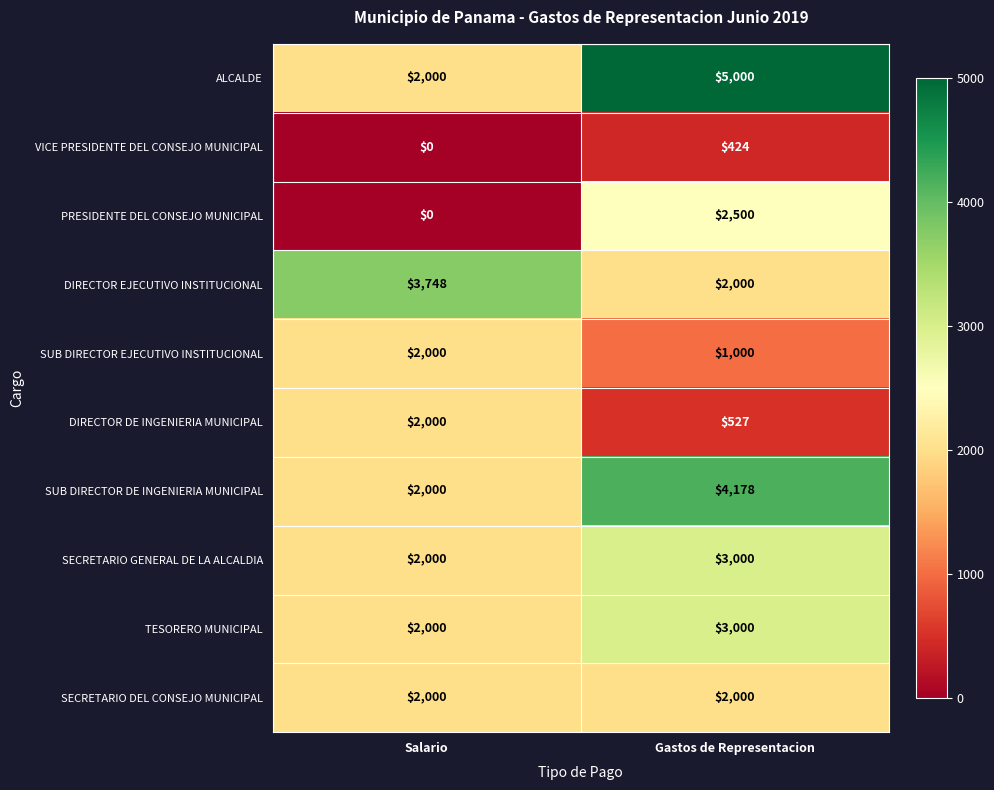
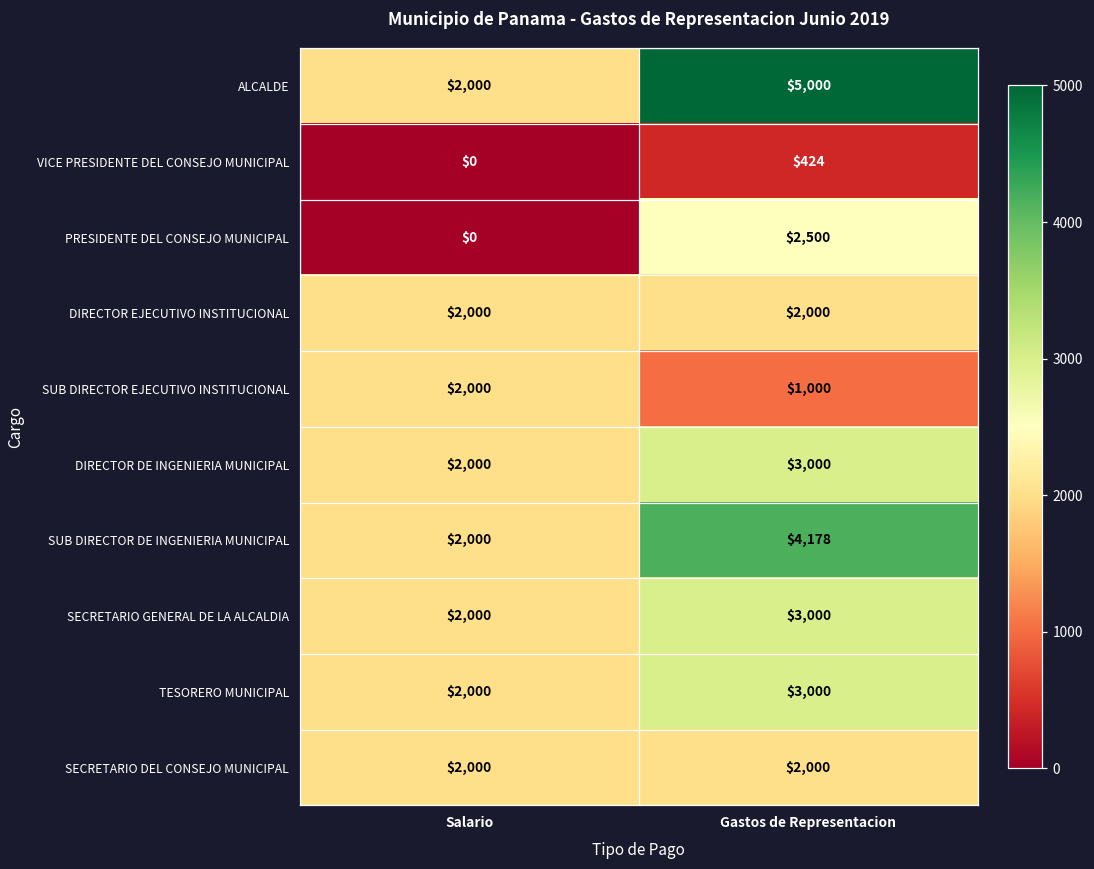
  {
    "ALCALDE": {
      "Salario": "$2,000",
      "Gastos de Representacion": "$5,000"
    },
    "VICE PRESIDENTE DEL CONSEJO MUNICIPAL": {
      "Salario": "$0",
      "Gastos de Representacion": "$424"
    },
    "PRESIDENTE DEL CONSEJO MUNICIPAL": {
      "Salario": "$0",
      "Gastos de Representacion": "$2,500"
    },
    "DIRECTOR EJECUTIVO INSTITUCIONAL": {
-     "Salario": "$3,748",
+     "Salario": "$2,000",
      "Gastos de Representacion": "$2,000"
    },
    "SUB DIRECTOR EJECUTIVO INSTITUCIONAL": {
      "Salario": "$2,000",
      "Gastos de Representacion": "$1,000"
    },
    "DIRECTOR DE INGENIERIA MUNICIPAL": {
      "Salario": "$2,000",
-     "Gastos de Representacion": "$527"
+     "Gastos de Representacion": "$3,000"
    },
    "SUB DIRECTOR DE INGENIERIA MUNICIPAL": {
      "Salario": "$2,000",
      "Gastos de Representacion": "$4,178"
    },
    "SECRETARIO GENERAL DE LA ALCALDIA": {
      "Salario": "$2,000",
      "Gastos de Representacion": "$3,000"
    },
    "TESORERO MUNICIPAL": {
      "Salario": "$2,000",
      "Gastos de Representacion": "$3,000"
    },
    "SECRETARIO DEL CONSEJO MUNICIPAL": {
      "Salario": "$2,000",
      "Gastos de Representacion": "$2,000"
    }
  }
